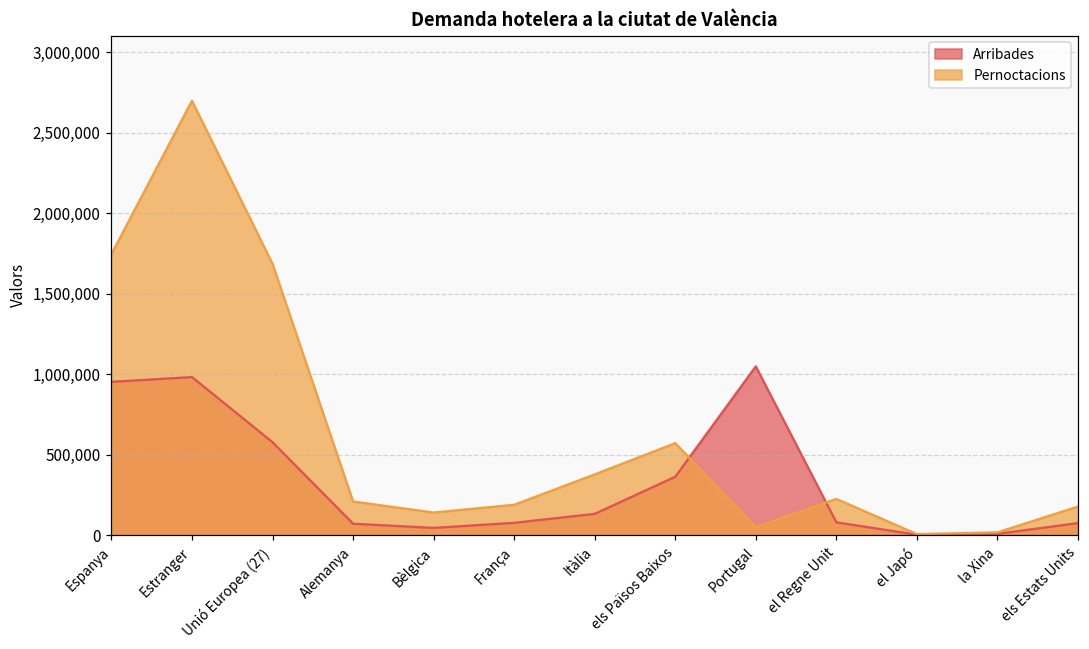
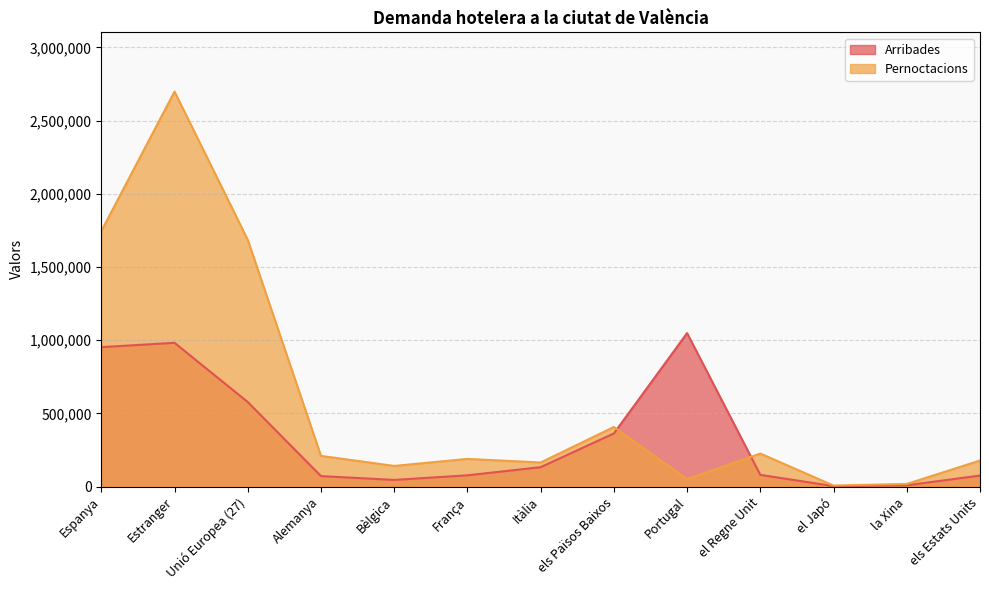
  {
    "Arribades": {
      "Espanya": "950,000",
      "Estranger": "980,000",
      "Unió Europea (27)": "580,000",
      "Alemanya": "70,000",
      "Bèlgica": "50,000",
      "França": "80,000",
      "Itàlia": "130,000",
      "els Països Baixos": "360,000",
      "Portugal": "1,050,000",
      "el Regne Unit": "80,000",
      "els Estats Units": "70,000"
    },
    "Pernoctacions": {
      "Espanya": "1,740,000",
      "Estranger": "2,700,000",
      "Unió Europea (27)": "1,690,000",
      "Alemanya": "210,000",
      "Bèlgica": "140,000",
      "França": "190,000",
-     "Itàlia": "380,000",
-     "els Països Baixos": "570,000",
+     "Itàlia": "160,000",
+     "els Països Baixos": "410,000",
      "Portugal": "50,000",
      "el Regne Unit": "230,000",
      "els Estats Units": "180,000"
    }
  }
